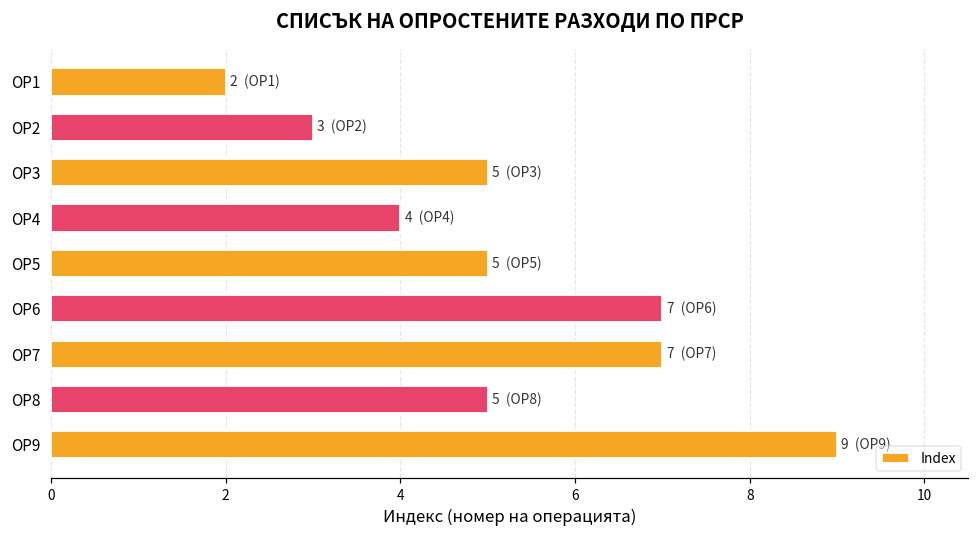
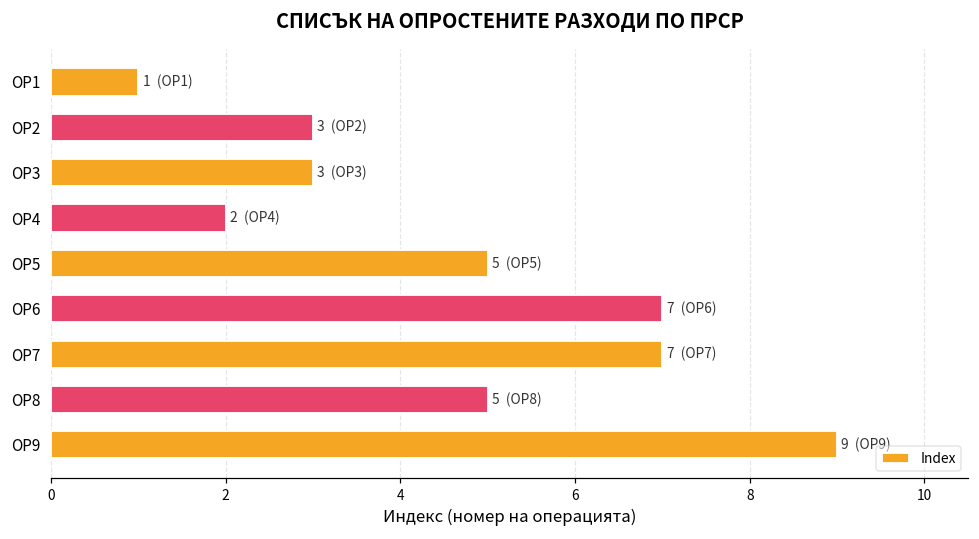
  {
-   "ОР1": 2,
+   "ОР1": 1,
    "ОР2": 3,
-   "ОР3": 5,
-   "ОР4": 4,
+   "ОР3": 3,
+   "ОР4": 2,
    "ОР5": 5,
    "ОР6": 7,
    "ОР7": 7,
    "ОР8": 5
  }
